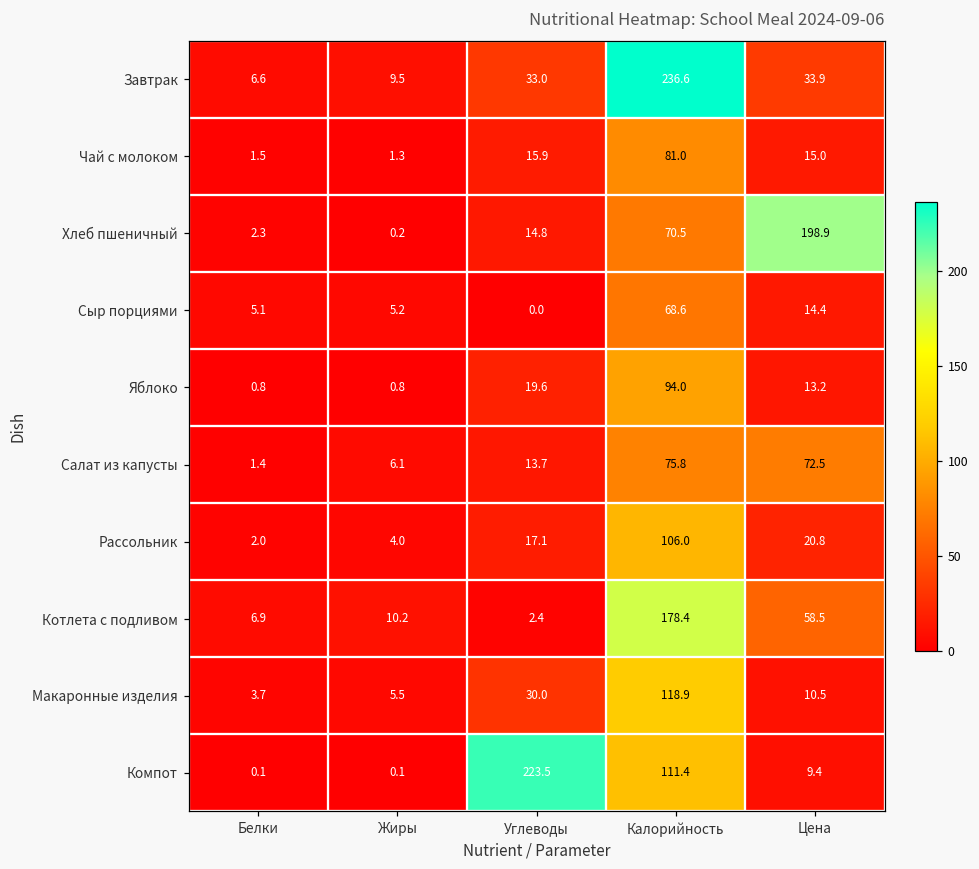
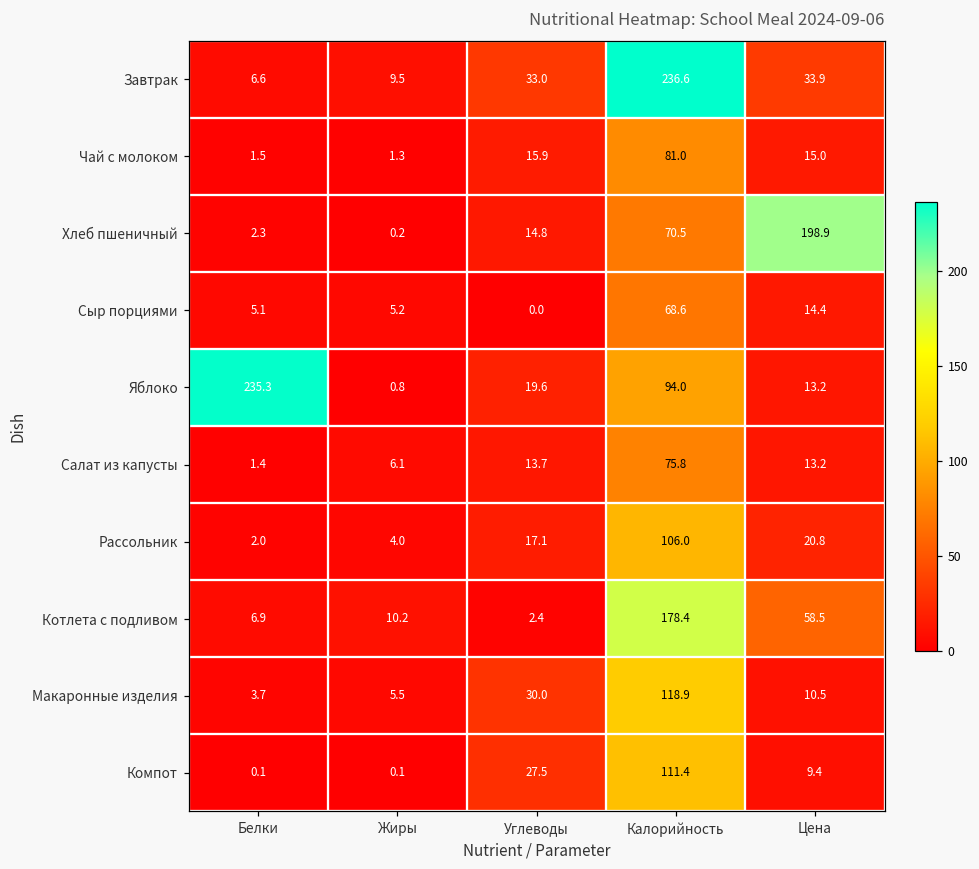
  {
    "Завтрак": {
      "Белки": 6.6,
      "Жиры": 9.5,
      "Углеводы": 33.0,
      "Калорийность": 236.6,
      "Цена": 33.9
    },
    "Чай с молоком": {
      "Белки": 1.5,
      "Жиры": 1.3,
      "Углеводы": 15.9,
      "Калорийность": 81.0,
      "Цена": 15.0
    },
    "Хлеб пшеничный": {
      "Белки": 2.3,
      "Жиры": 0.2,
      "Углеводы": 14.8,
      "Калорийность": 70.5,
      "Цена": 198.9
    },
    "Сыр порциями": {
      "Белки": 5.1,
      "Жиры": 5.2,
      "Углеводы": 0.0,
      "Калорийность": 68.6,
      "Цена": 14.4
    },
    "Яблоко": {
-     "Белки": 0.8,
+     "Белки": 235.3,
      "Жиры": 0.8,
      "Углеводы": 19.6,
      "Калорийность": 94.0,
      "Цена": 13.2
    },
    "Салат из капусты": {
      "Белки": 1.4,
      "Жиры": 6.1,
      "Углеводы": 13.7,
      "Калорийность": 75.8,
-     "Цена": 72.5
+     "Цена": 13.2
    },
    "Рассольник": {
      "Белки": 2.0,
      "Жиры": 4.0,
      "Углеводы": 17.1,
      "Калорийность": 106.0,
      "Цена": 20.8
    },
    "Котлета с подливом": {
      "Белки": 6.9,
      "Жиры": 10.2,
      "Углеводы": 2.4,
      "Калорийность": 178.4,
      "Цена": 58.5
    },
    "Макаронные изделия": {
      "Белки": 3.7,
      "Жиры": 5.5,
      "Углеводы": 30.0,
      "Калорийность": 118.9,
      "Цена": 10.5
    },
    "Компот": {
      "Белки": 0.1,
      "Жиры": 0.1,
-     "Углеводы": 223.5,
+     "Углеводы": 27.5,
      "Калорийность": 111.4,
      "Цена": 9.4
    }
  }
